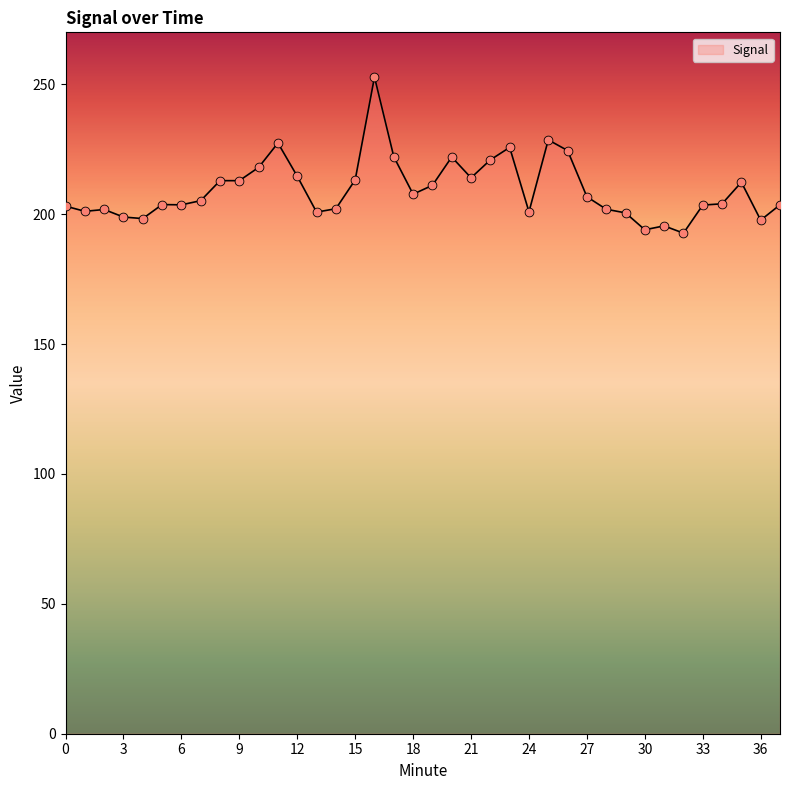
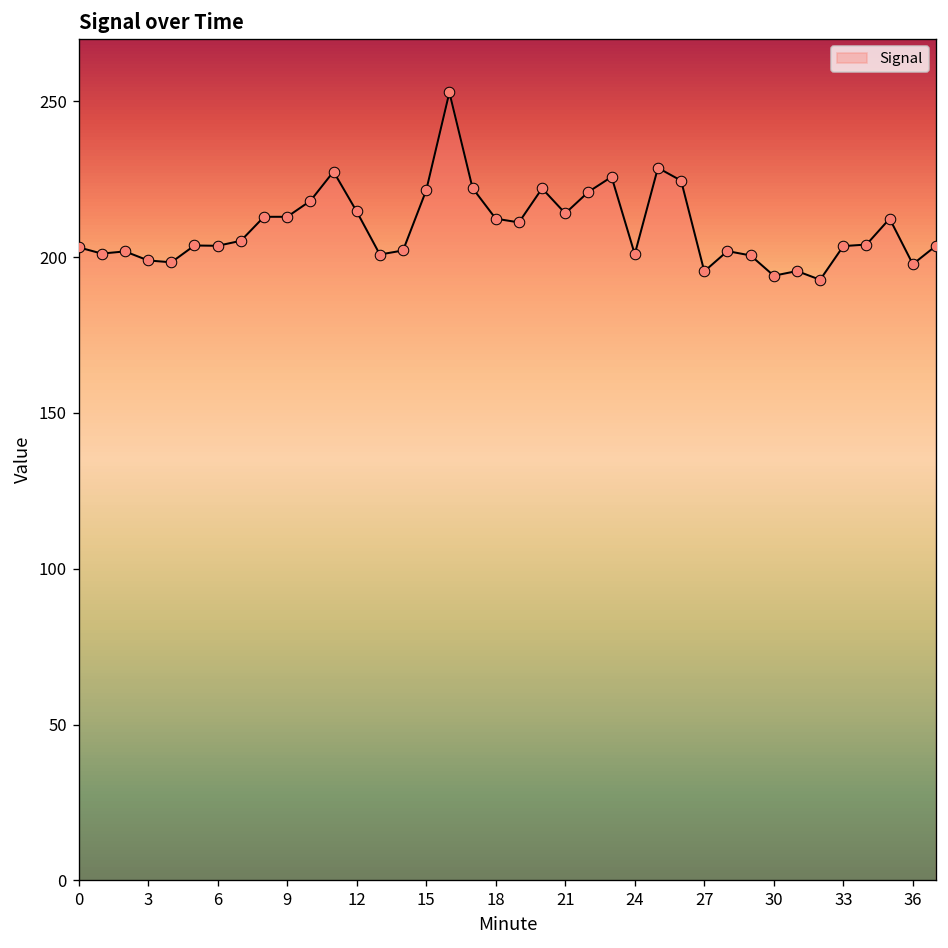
  {
    "0": 203,
    "3": 199,
    "6": 204,
    "9": 213,
    "12": 215,
-   "15": 213,
-   "18": 208,
+   "15": 221,
+   "18": 212,
    "21": 214,
    "24": 201,
-   "27": 207,
+   "27": 195,
    "30": 194,
    "33": 204,
    "36": 198
  }
